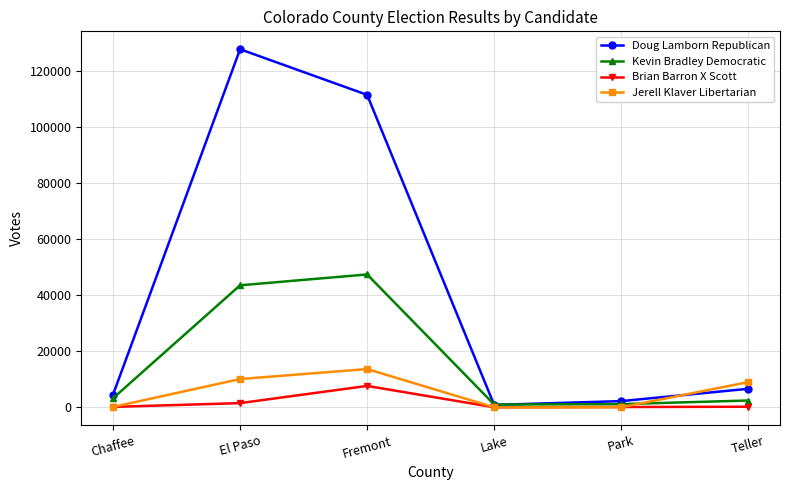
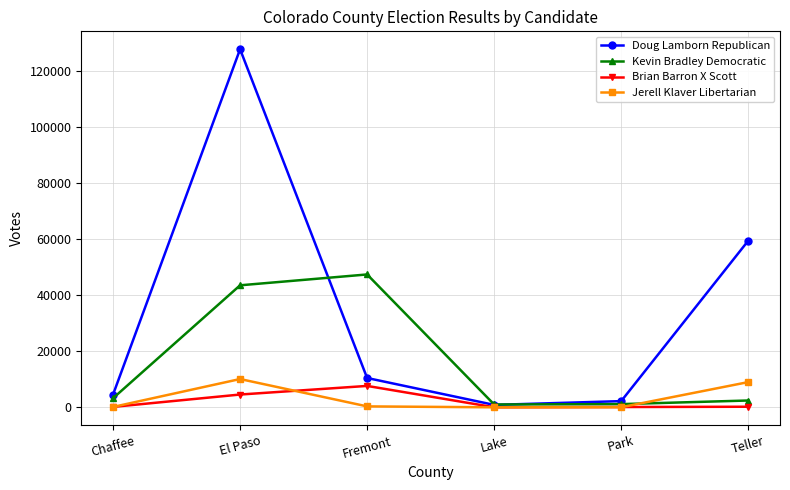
  {
    "Doug Lamborn Republican": {
      "Chaffee": 5000,
      "El Paso": 128000,
-     "Fremont": 112000,
+     "Fremont": 11000,
      "Park": 2000,
-     "Teller": 7000
+     "Teller": 60000
    },
    "Kevin Bradley Democratic": {
      "Chaffee": 3000,
      "El Paso": 44000,
      "Fremont": 47000,
      "Park": 1000,
      "Teller": 2000
    },
    "Brian Barron X Scott": {
-     "El Paso": 2000,
+     "El Paso": 5000,
      "Fremont": 8000,
      "Teller": 0
    },
    "Jerell Klaver Libertarian": {
      "El Paso": 10000,
-     "Fremont": 14000,
+     "Fremont": 0,
      "Teller": 9000
    }
  }
